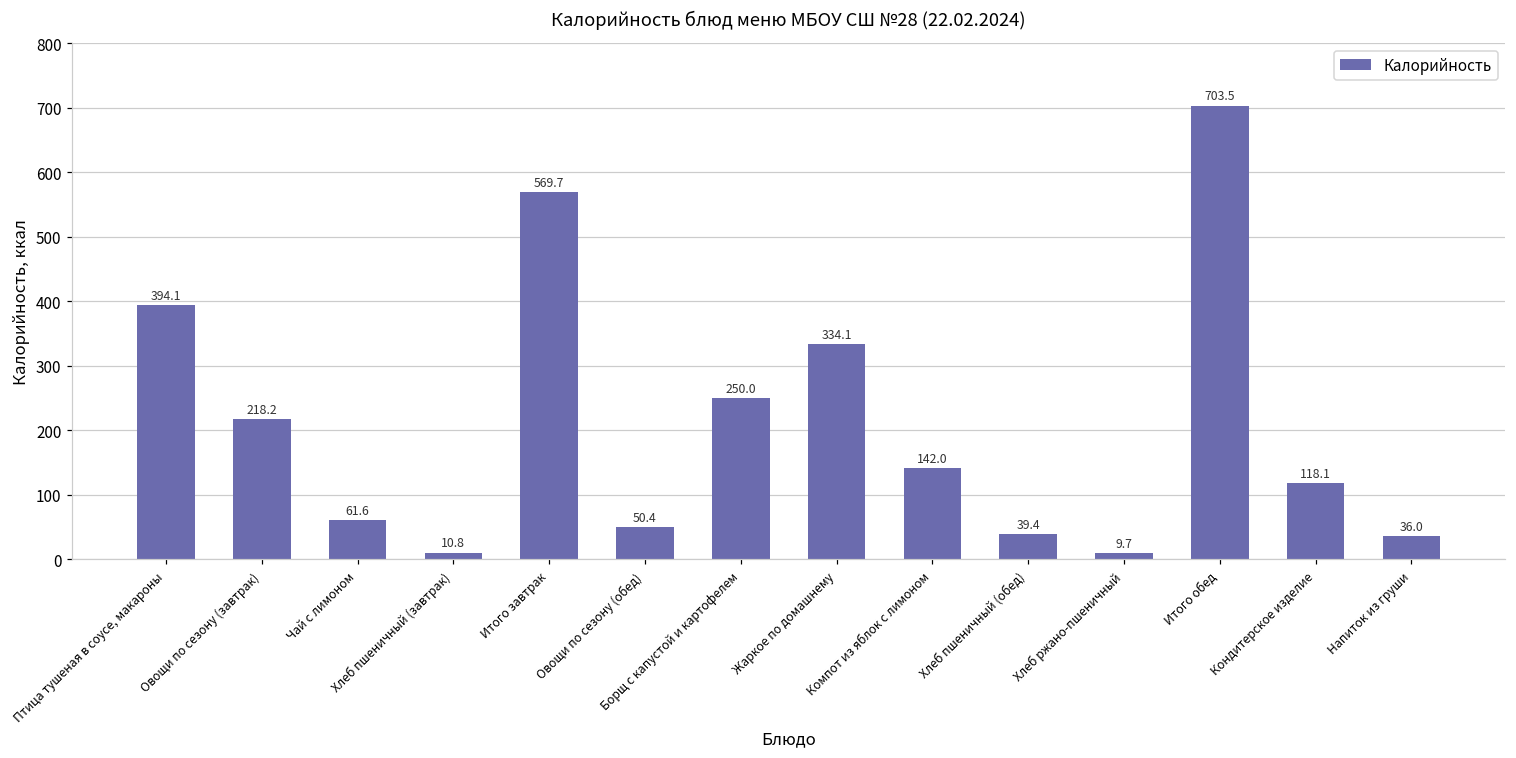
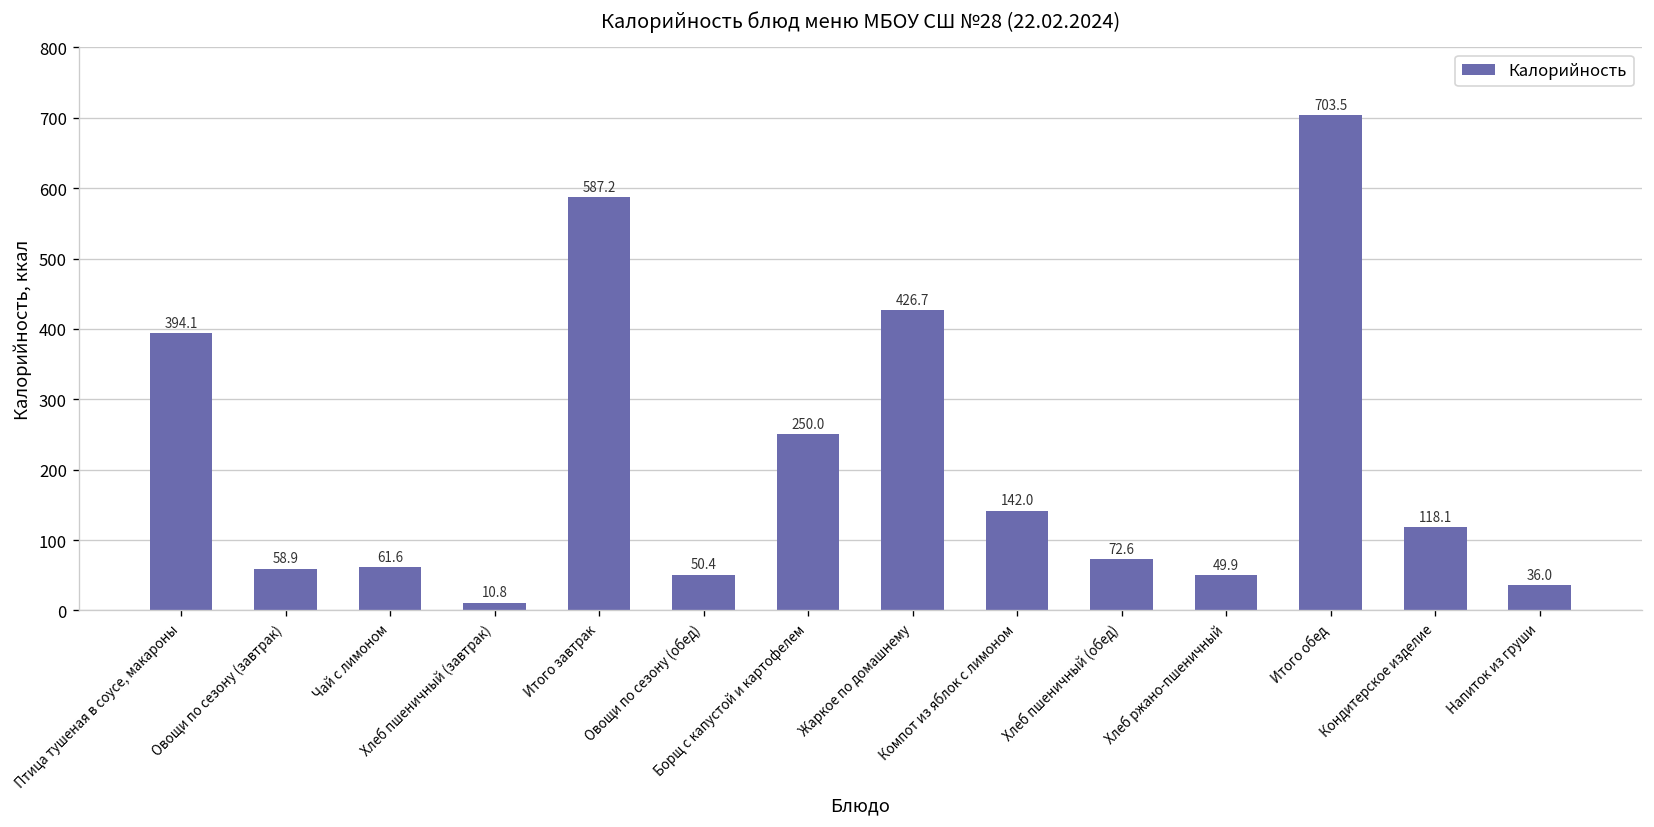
  {
    "Птица тушеная в соусе, макароны": 394.1,
-   "Овощи по сезону (завтрак)": 218.2,
+   "Овощи по сезону (завтрак)": 58.9,
    "Чай с лимоном": 61.6,
    "Хлеб пшеничный (завтрак)": 10.8,
-   "Итого завтрак": 569.7,
+   "Итого завтрак": 587.2,
    "Овощи по сезону (обед)": 50.4,
    "Борщ с капустой и картофелем": 250.0,
-   "Жаркое по домашнему": 334.1,
+   "Жаркое по домашнему": 426.7,
    "Компот из яблок с лимоном": 142.0,
-   "Хлеб пшеничный (обед)": 39.4,
-   "Хлеб ржано-пшеничный": 9.7,
+   "Хлеб пшеничный (обед)": 72.6,
+   "Хлеб ржано-пшеничный": 49.9,
    "Итого обед": 703.5,
    "Кондитерское изделие": 118.1,
    "Напиток из груши": 36.0
  }
